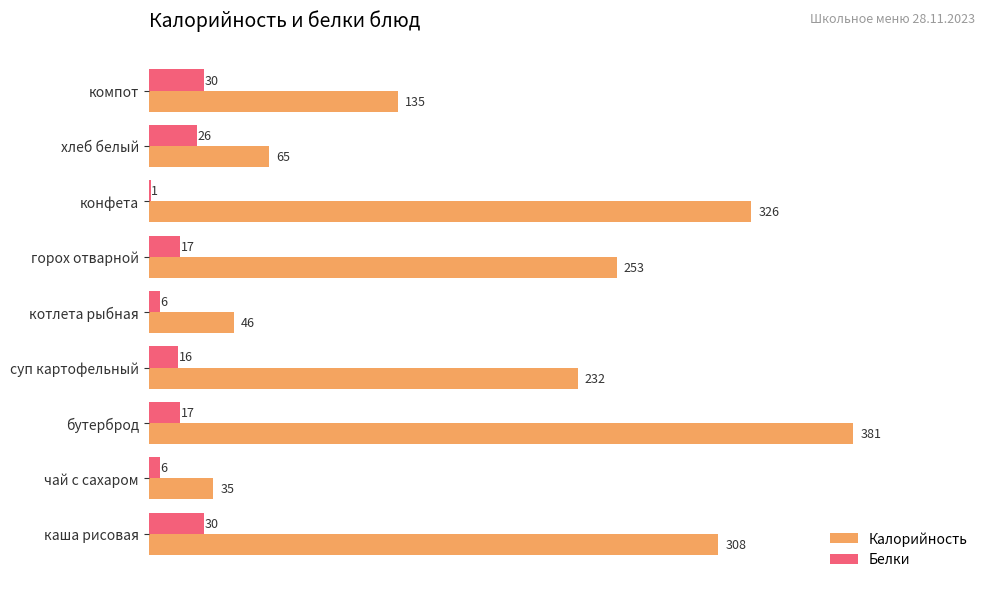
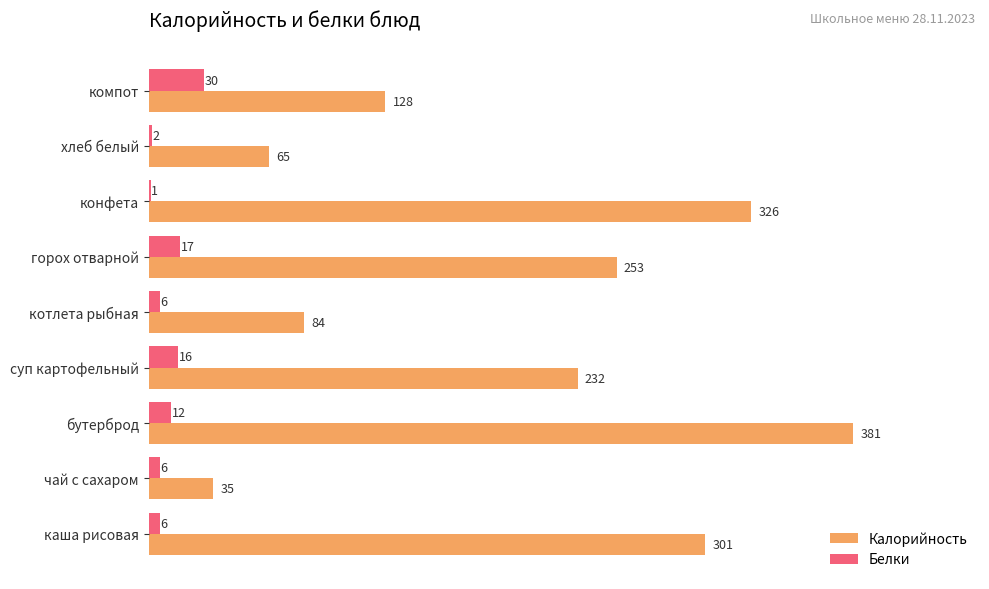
  {
    "Калорийность": {
-     "компот": 135,
+     "компот": 128,
      "хлеб белый": 65,
      "конфета": 326,
      "горох отварной": 253,
-     "котлета рыбная": 46,
+     "котлета рыбная": 84,
      "суп картофельный": 232,
      "бутерброд": 381,
      "чай с сахаром": 35,
-     "каша рисовая": 308
+     "каша рисовая": 301
    },
    "Белки": {
      "компот": 30,
-     "хлеб белый": 26,
+     "хлеб белый": 2,
      "конфета": 1,
      "горох отварной": 17,
      "котлета рыбная": 6,
      "суп картофельный": 16,
-     "бутерброд": 17,
+     "бутерброд": 12,
      "чай с сахаром": 6,
-     "каша рисовая": 30
+     "каша рисовая": 6
    }
  }
